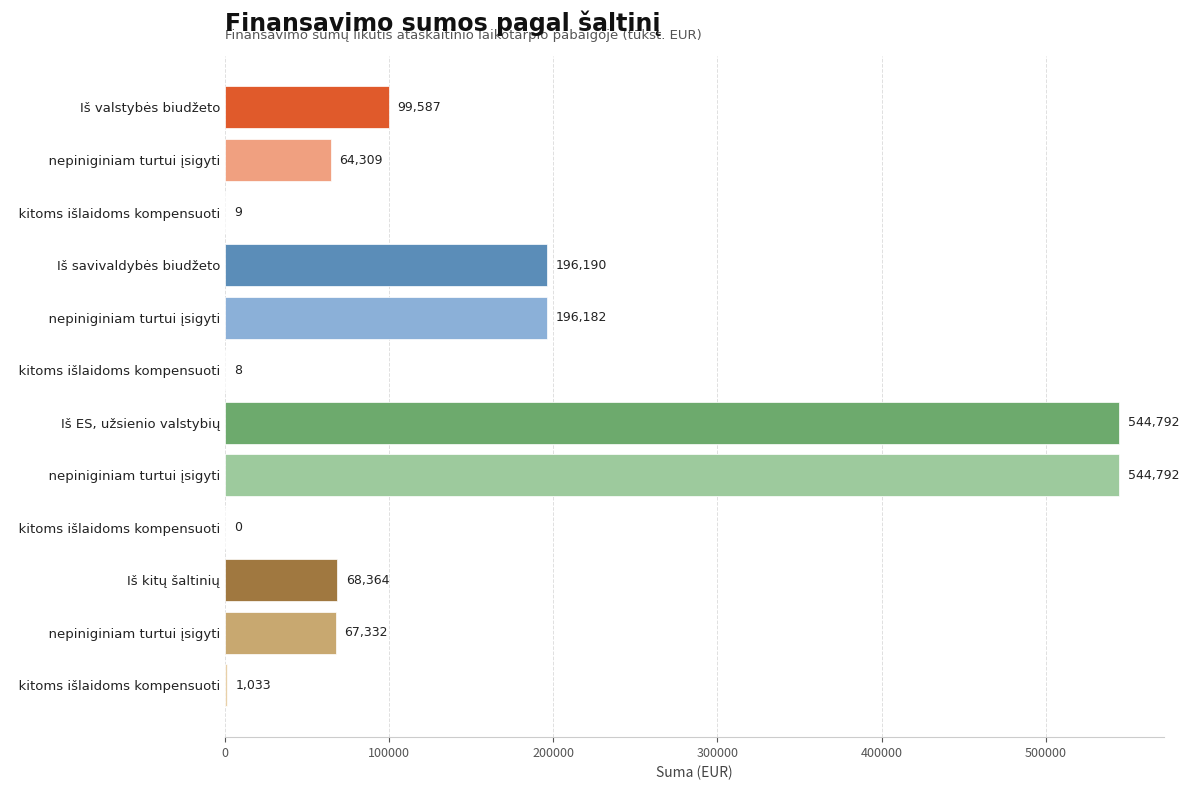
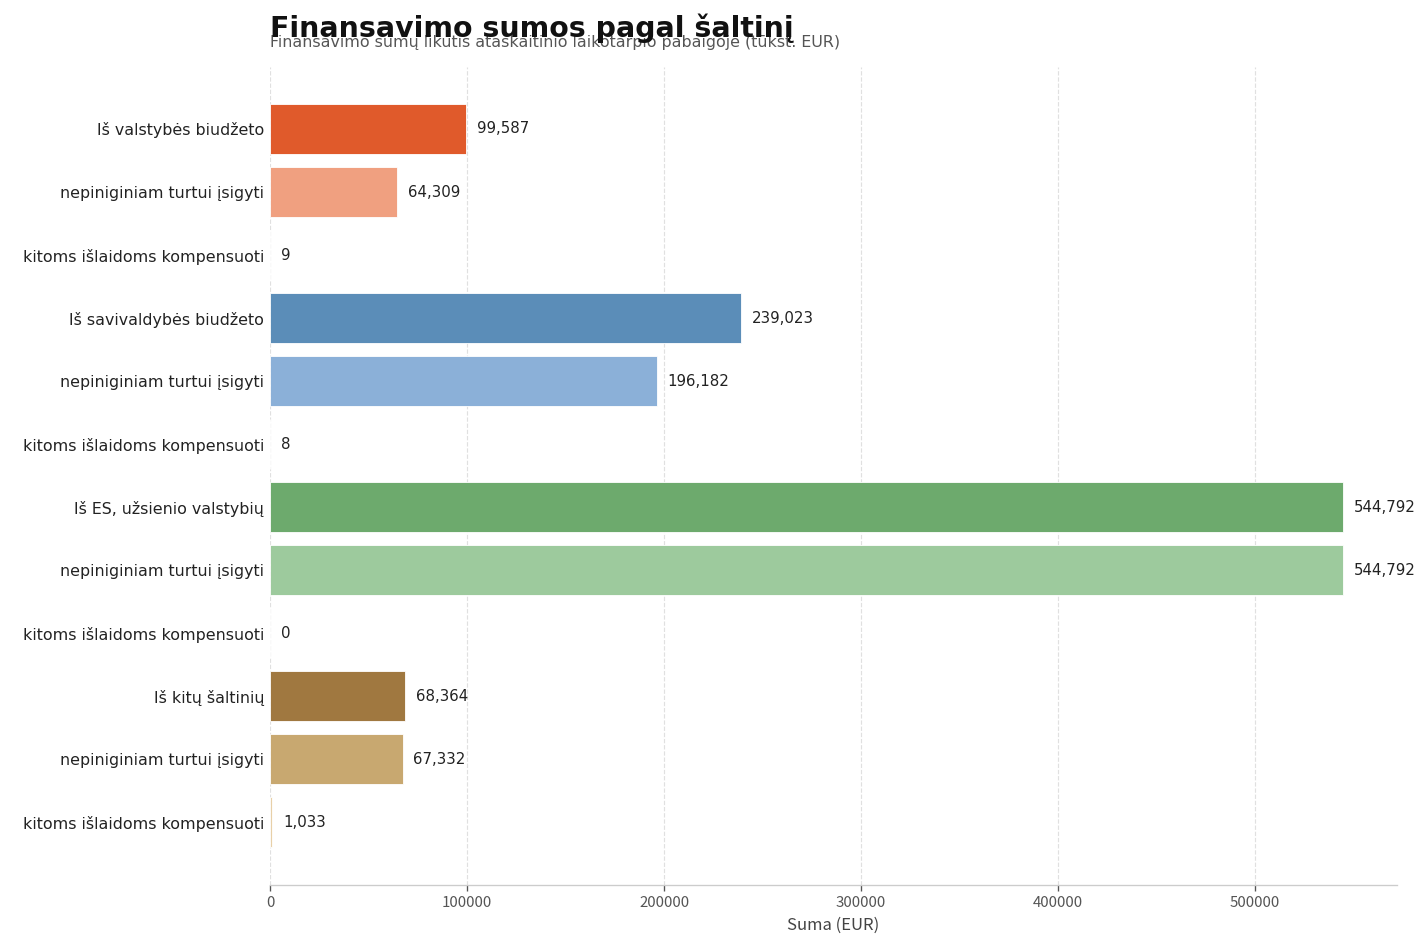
  {
    "Iš valstybės biudžeto": "99,587",
-   "Iš savivaldybės biudžeto": "196,190",
+   "Iš savivaldybės biudžeto": "239,023",
    "Iš ES, užsienio valstybių": "544,792",
    "Iš kitų šaltinių": "68,364"
  }
